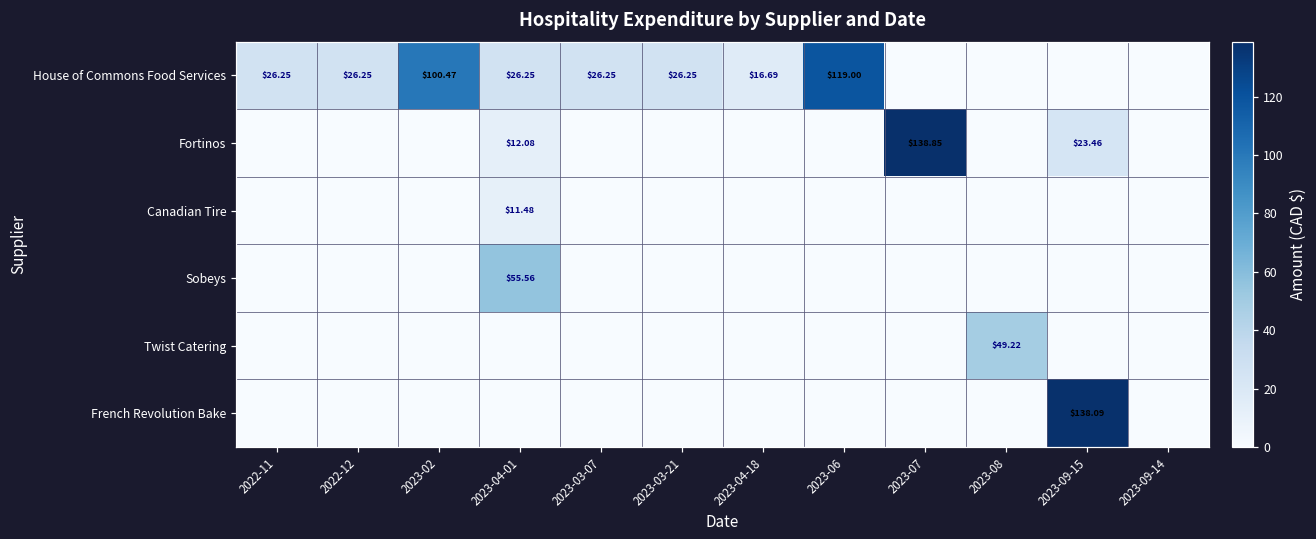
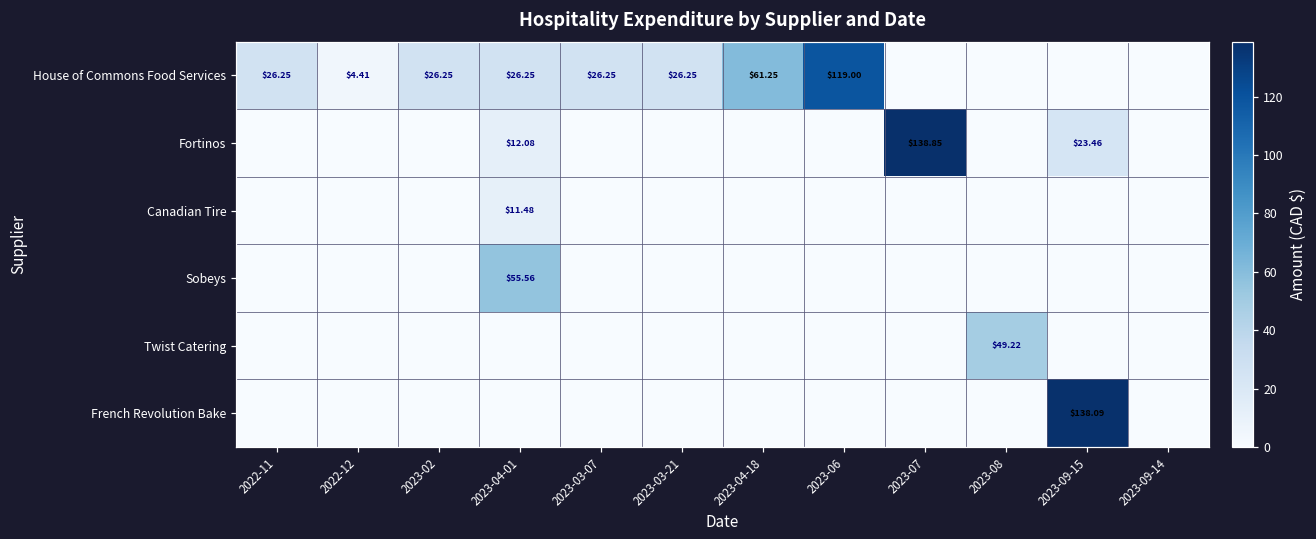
  {
    "House of Commons Food Services": {
      "2022-11": "$26.25",
-     "2022-12": "$26.25",
-     "2023-02": "$100.47",
+     "2022-12": "$4.41",
+     "2023-02": "$26.25",
      "2023-04-01": "$26.25",
      "2023-03-07": "$26.25",
      "2023-03-21": "$26.25",
-     "2023-04-18": "$16.69",
+     "2023-04-18": "$61.25",
      "2023-06": "$119.00"
    },
    "Fortinos": {
      "2023-04-01": "$12.08",
      "2023-07": "$138.85",
      "2023-09-15": "$23.46"
    },
    "Canadian Tire": {
      "2023-04-01": "$11.48"
    },
    "Sobeys": {
      "2023-04-01": "$55.56"
    },
    "Twist Catering": {
      "2023-08": "$49.22"
    },
    "French Revolution Bake": {
      "2023-09-15": "$138.09"
    }
  }
